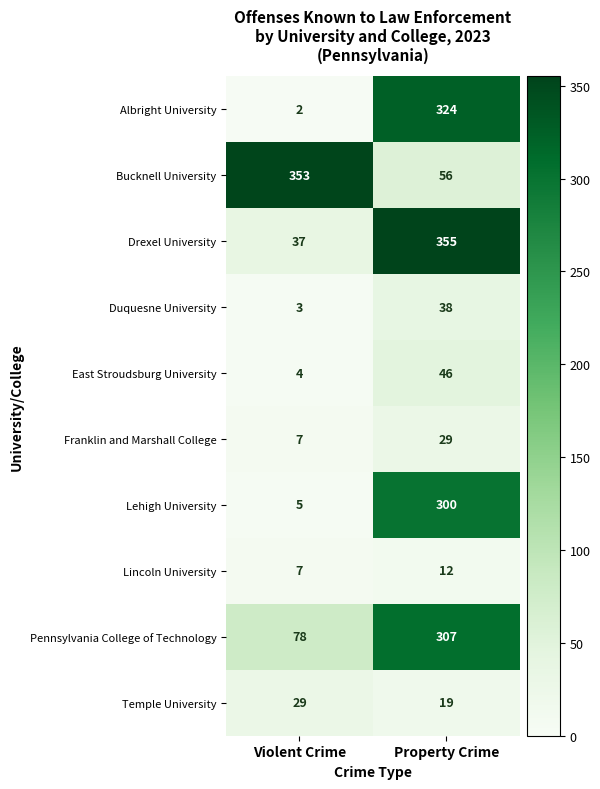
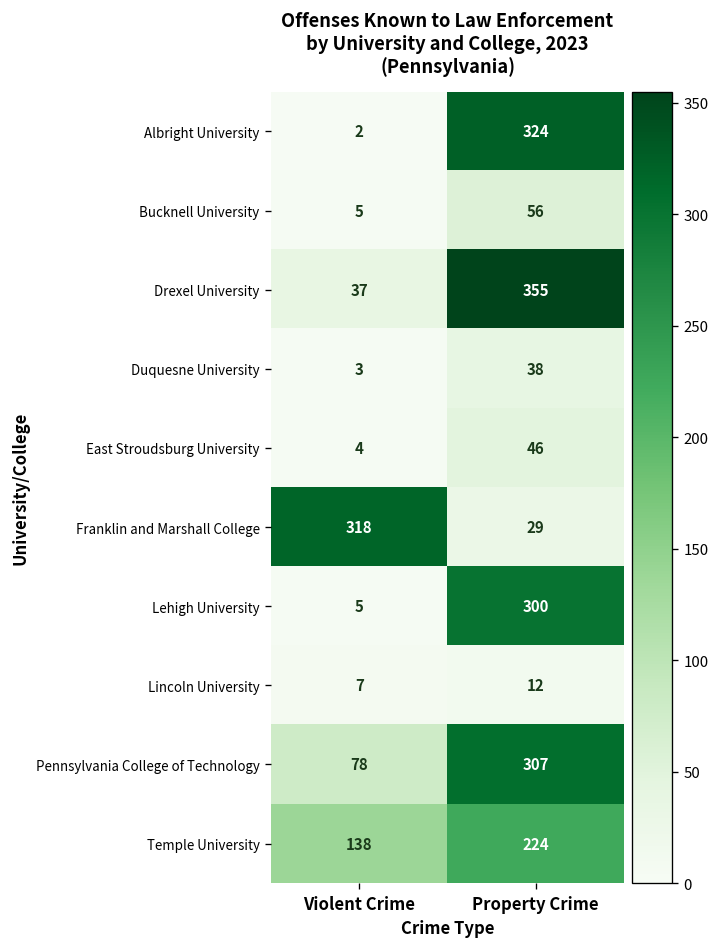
  {
    "Albright University": {
      "Violent Crime": 2,
      "Property Crime": 324
    },
    "Bucknell University": {
-     "Violent Crime": 353,
+     "Violent Crime": 5,
      "Property Crime": 56
    },
    "Drexel University": {
      "Violent Crime": 37,
      "Property Crime": 355
    },
    "Duquesne University": {
      "Violent Crime": 3,
      "Property Crime": 38
    },
    "East Stroudsburg University": {
      "Violent Crime": 4,
      "Property Crime": 46
    },
    "Franklin and Marshall College": {
-     "Violent Crime": 7,
+     "Violent Crime": 318,
      "Property Crime": 29
    },
    "Lehigh University": {
      "Violent Crime": 5,
      "Property Crime": 300
    },
    "Lincoln University": {
      "Violent Crime": 7,
      "Property Crime": 12
    },
    "Pennsylvania College of Technology": {
      "Violent Crime": 78,
      "Property Crime": 307
    },
    "Temple University": {
-     "Violent Crime": 29,
-     "Property Crime": 19
+     "Violent Crime": 138,
+     "Property Crime": 224
    }
  }
